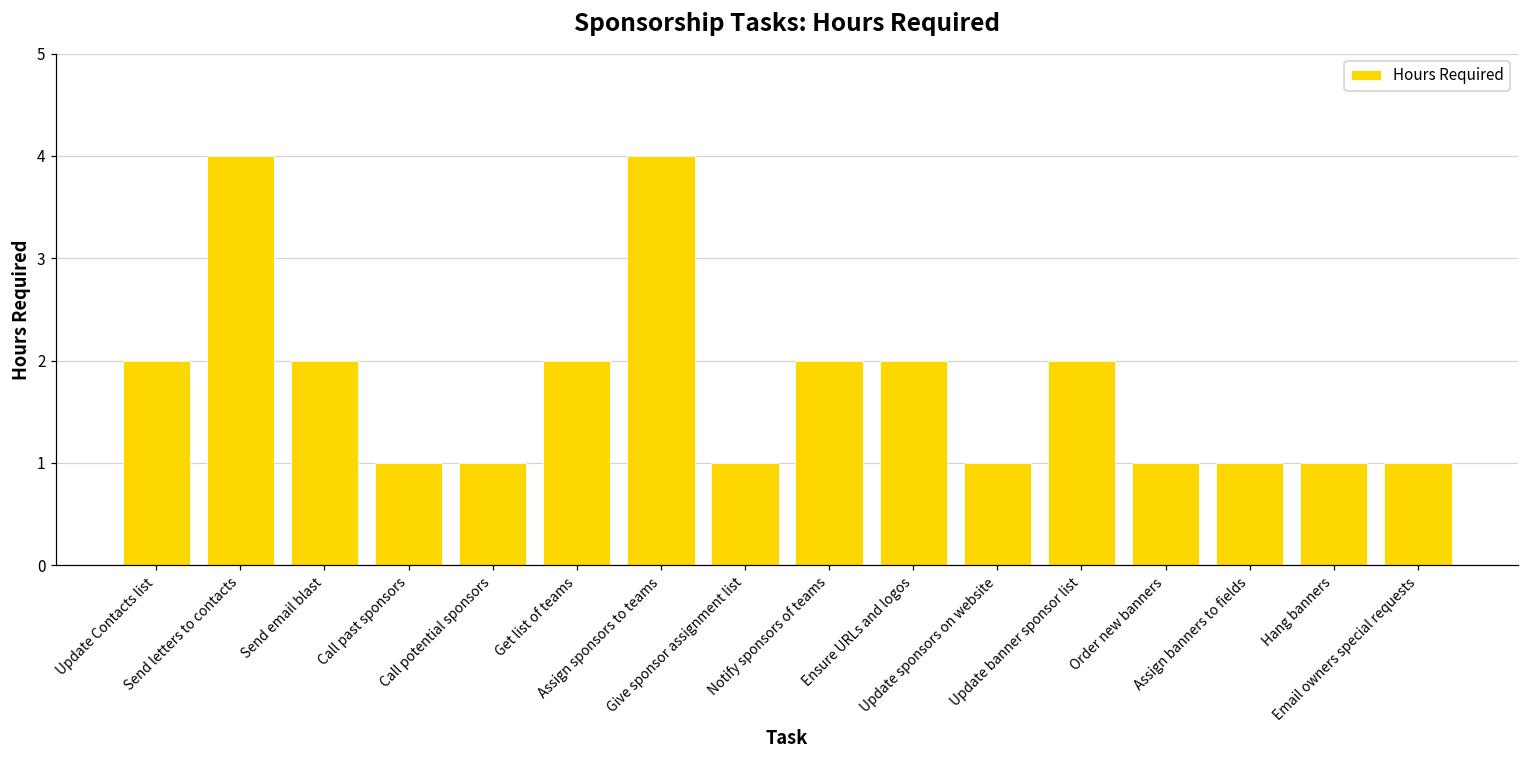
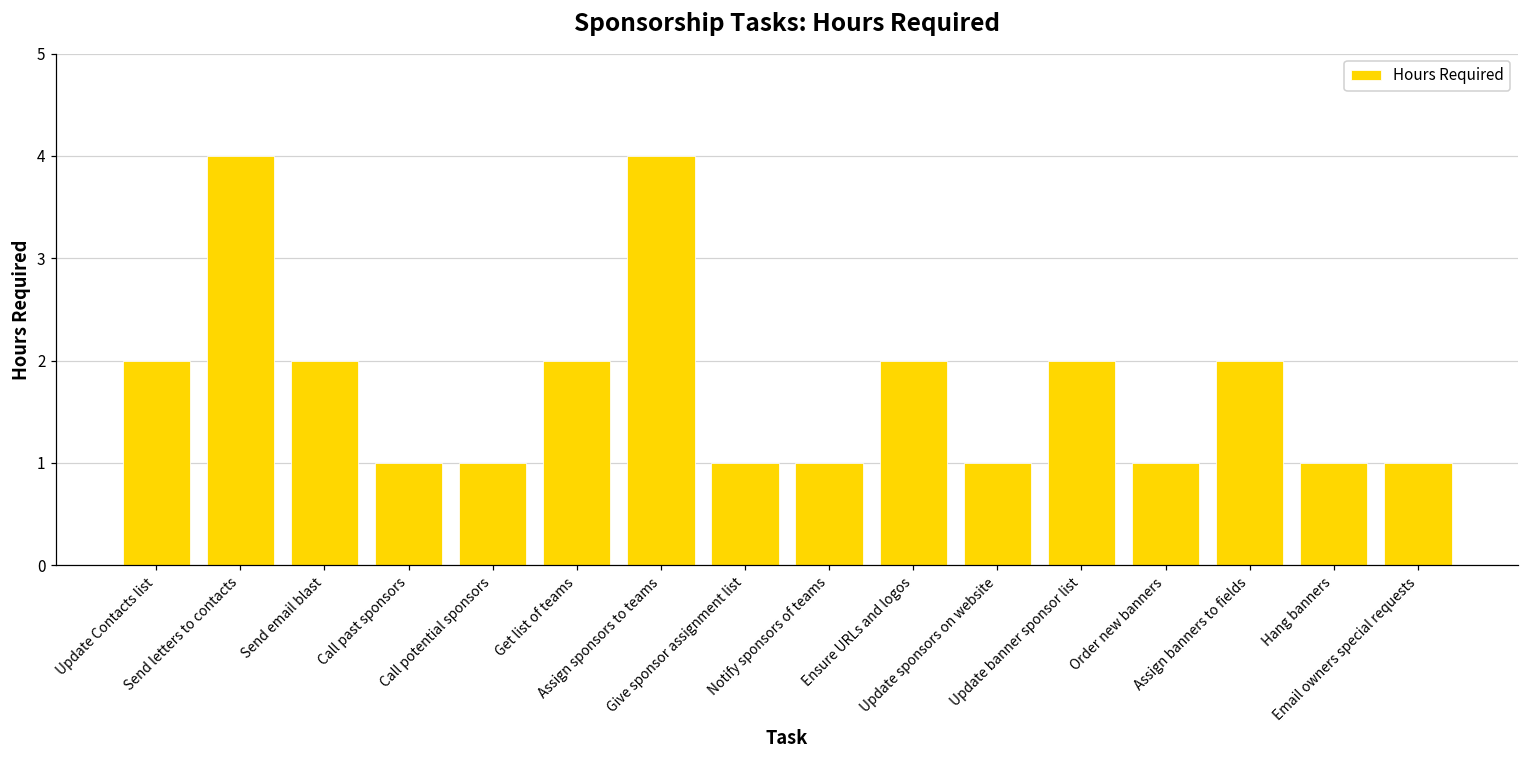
  {
    "Update Contacts list": 2,
    "Send letters to contacts": 4,
    "Send email blast": 2,
    "Call past sponsors": 1,
    "Call potential sponsors": 1,
    "Get list of teams": 2,
    "Assign sponsors to teams": 4,
    "Give sponsor assignment list": 1,
-   "Notify sponsors of teams": 2,
+   "Notify sponsors of teams": 1,
    "Ensure URLs and logos": 2,
    "Update sponsors on website": 1,
    "Update banner sponsor list": 2,
    "Order new banners": 1,
-   "Assign banners to fields": 1,
+   "Assign banners to fields": 2,
    "Hang banners": 1,
    "Email owners special requests": 1
  }
